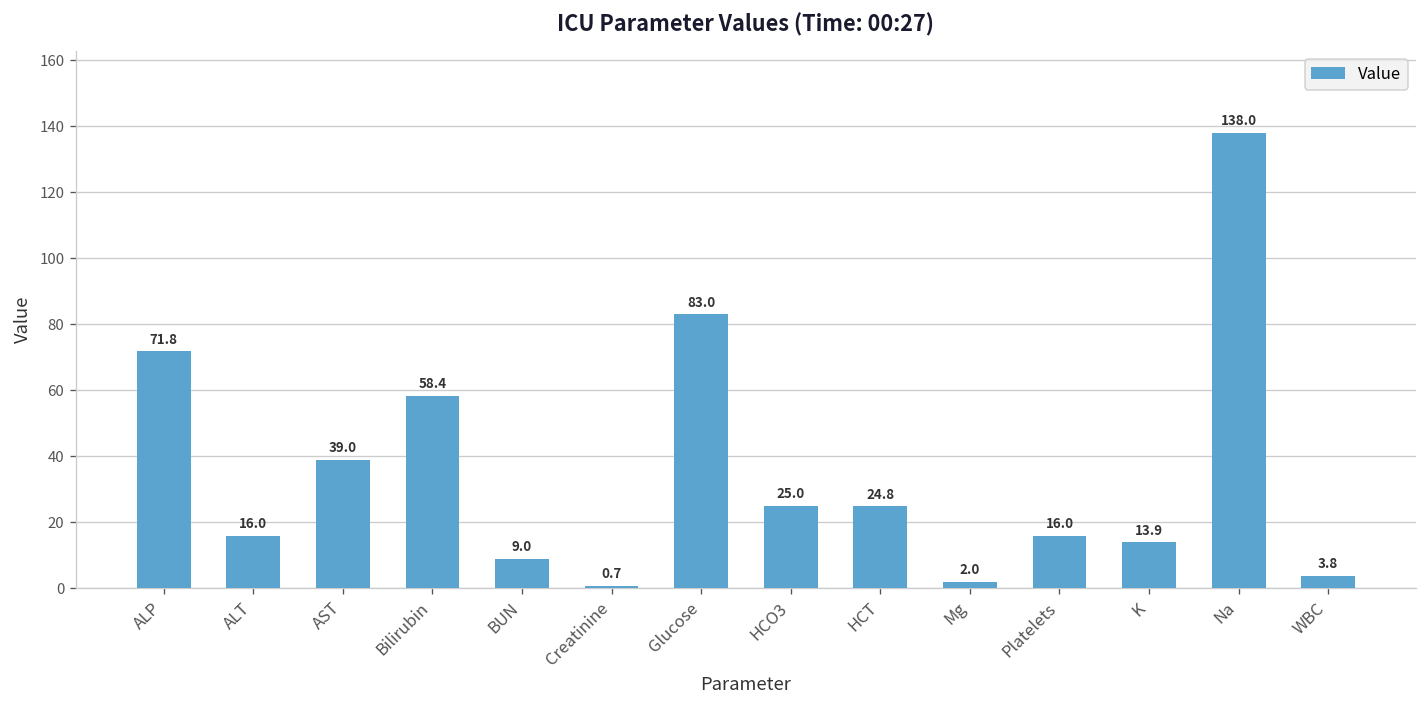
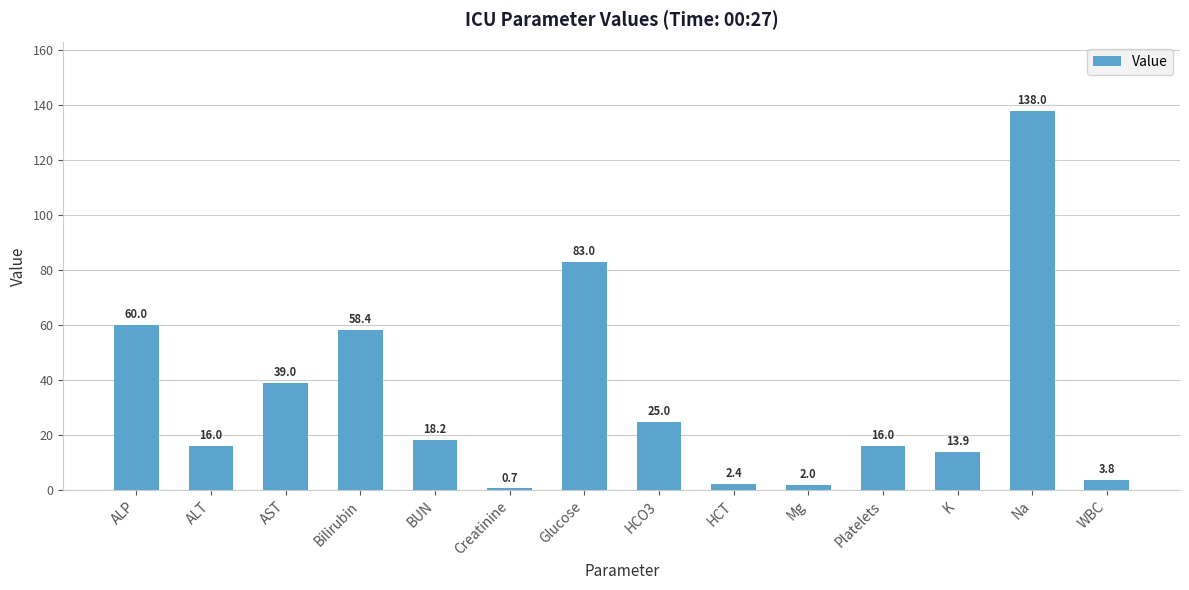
  {
-   "ALP": 71.8,
+   "ALP": 60.0,
    "ALT": 16.0,
    "AST": 39.0,
    "Bilirubin": 58.4,
-   "BUN": 9.0,
+   "BUN": 18.2,
    "Creatinine": 0.7,
    "Glucose": 83.0,
    "HCO3": 25.0,
-   "HCT": 24.8,
+   "HCT": 2.4,
    "Mg": 2.0,
    "Platelets": 16.0,
    "K": 13.9,
    "Na": 138.0,
    "WBC": 3.8
  }
